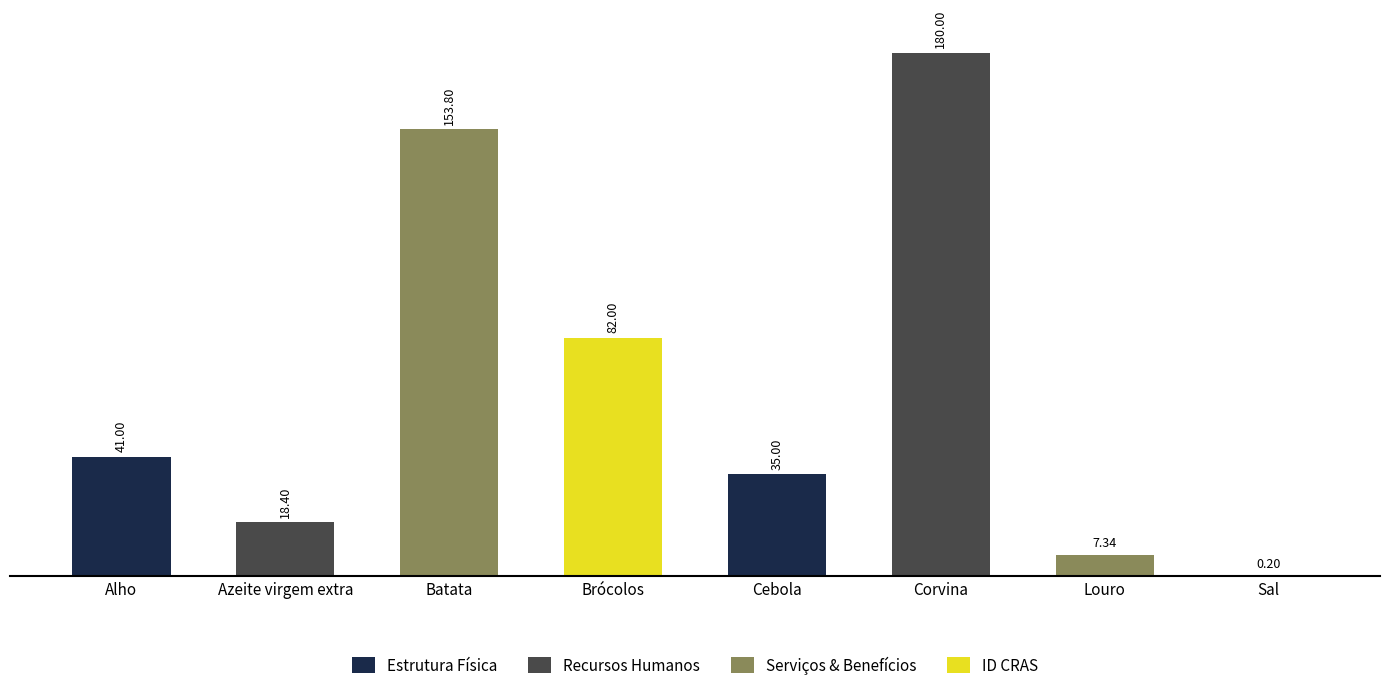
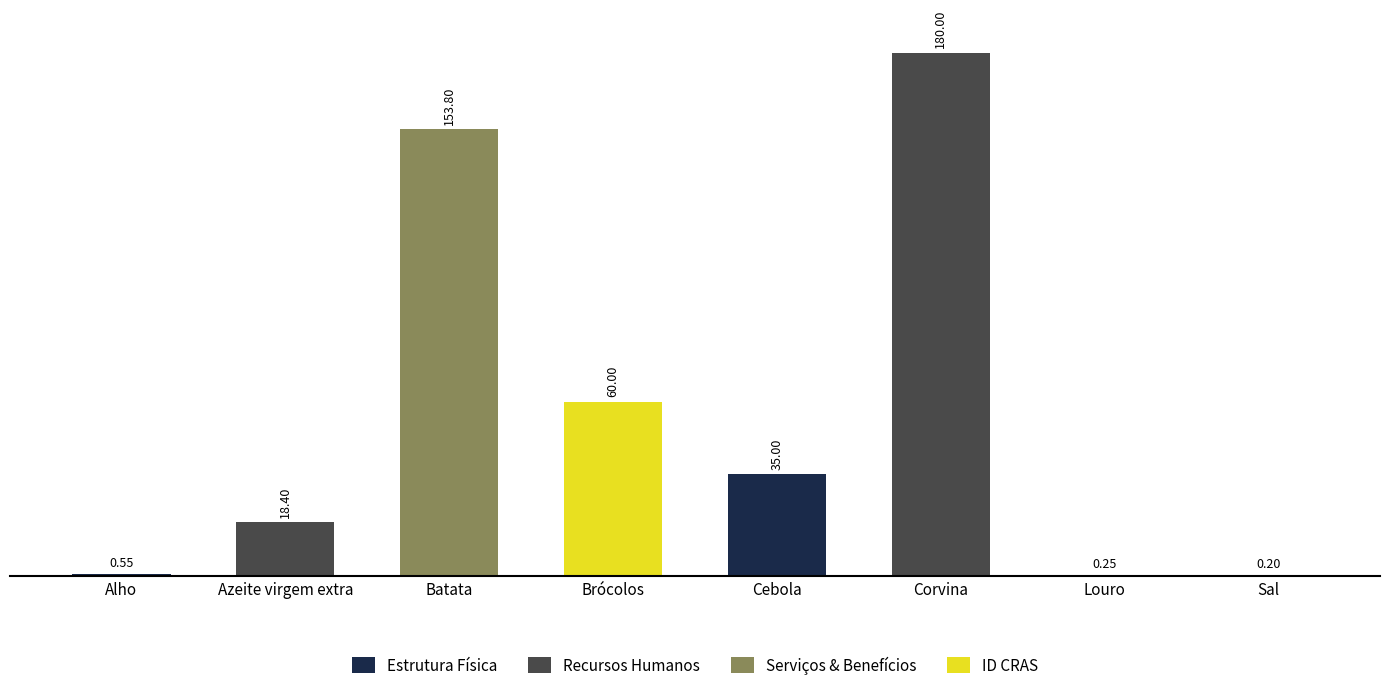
  {
-   "Alho": 41.00,
+   "Alho": 0.55,
    "Azeite virgem extra": 18.40,
    "Batata": 153.80,
-   "Brócolos": 82.00,
+   "Brócolos": 60.00,
    "Cebola": 35.00,
    "Corvina": 180.00,
-   "Louro": 7.34,
+   "Louro": 0.25,
    "Sal": 0.20
  }
